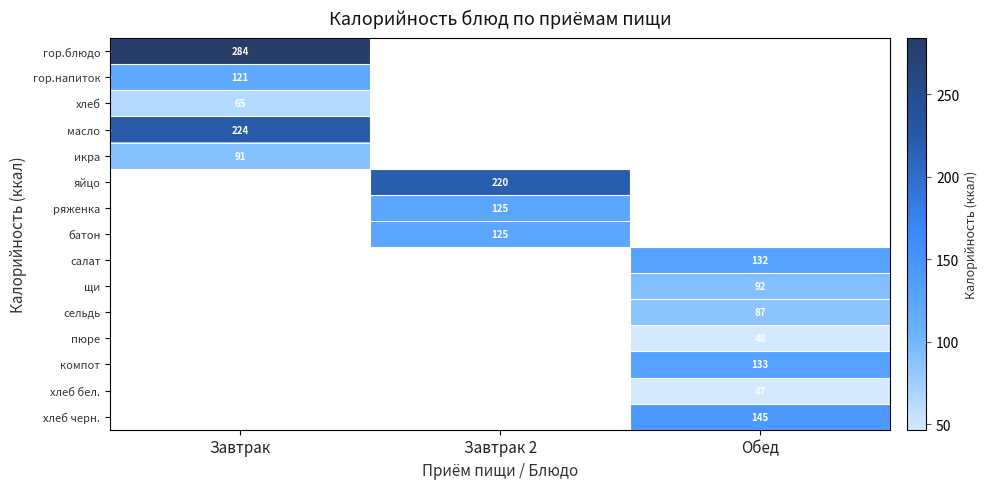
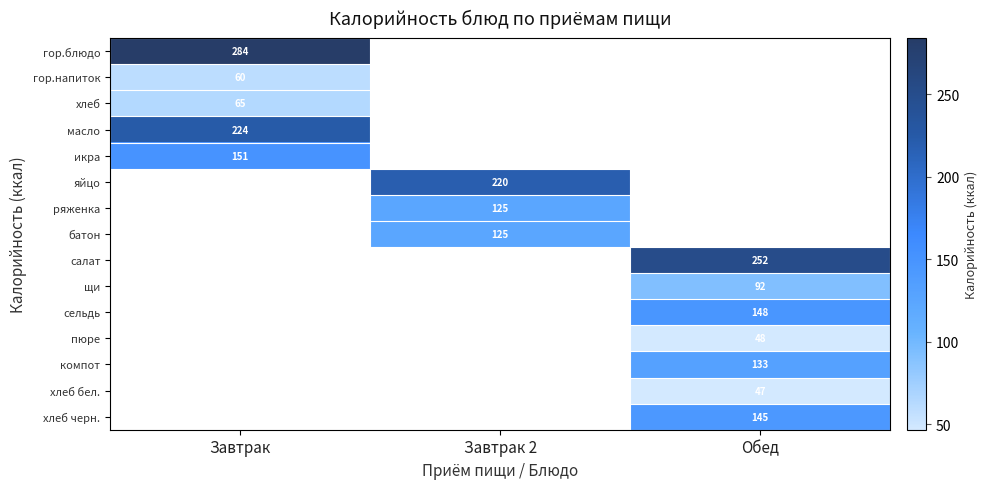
  {
    "гор.блюдо": {
      "Завтрак": 284
    },
    "гор.напиток": {
-     "Завтрак": 121
+     "Завтрак": 60
    },
    "хлеб": {
      "Завтрак": 65
    },
    "масло": {
      "Завтрак": 224
    },
    "икра": {
-     "Завтрак": 91
+     "Завтрак": 151
    },
    "яйцо": {
      "Завтрак 2": 220
    },
    "ряженка": {
      "Завтрак 2": 125
    },
    "батон": {
      "Завтрак 2": 125
    },
    "салат": {
-     "Обед": 132
+     "Обед": 252
    },
    "щи": {
      "Обед": 92
    },
    "сельдь": {
-     "Обед": 87
+     "Обед": 148
    },
    "компот": {
      "Обед": 133
    },
    "хлеб черн.": {
      "Обед": 145
    }
  }
